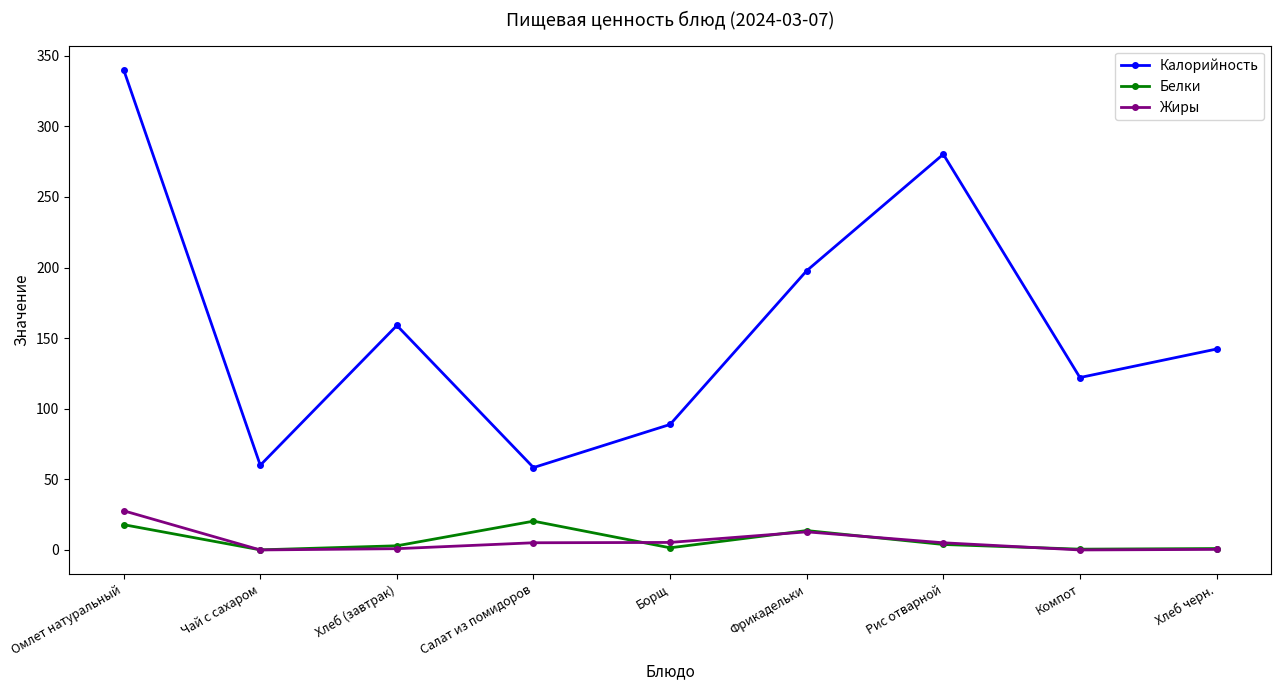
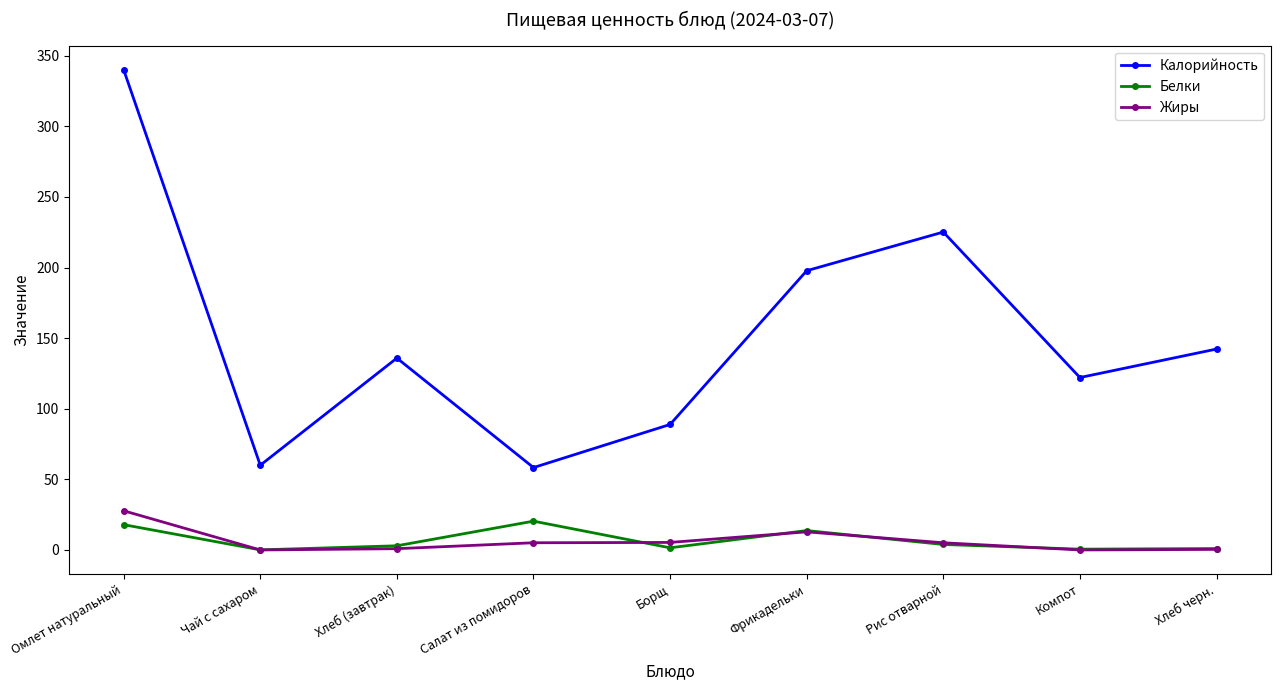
  {
    "Калорийность": {
      "Омлет натуральный": 340,
      "Чай с сахаром": 60,
-     "Хлеб (завтрак)": 159,
+     "Хлеб (завтрак)": 136,
      "Салат из помидоров": 58,
      "Борщ": 89,
      "Фрикадельки": 198,
-     "Рис отварной": 280,
+     "Рис отварной": 225,
      "Компот": 122,
      "Хлеб черн.": 142
    },
    "Белки": {
      "Омлет натуральный": 18,
      "Хлеб (завтрак)": 3,
      "Салат из помидоров": 20,
      "Борщ": 2
    },
    "Жиры": {
      "Омлет натуральный": 28,
      "Хлеб (завтрак)": 1,
      "Салат из помидоров": 5,
      "Борщ": 5
    }
  }
